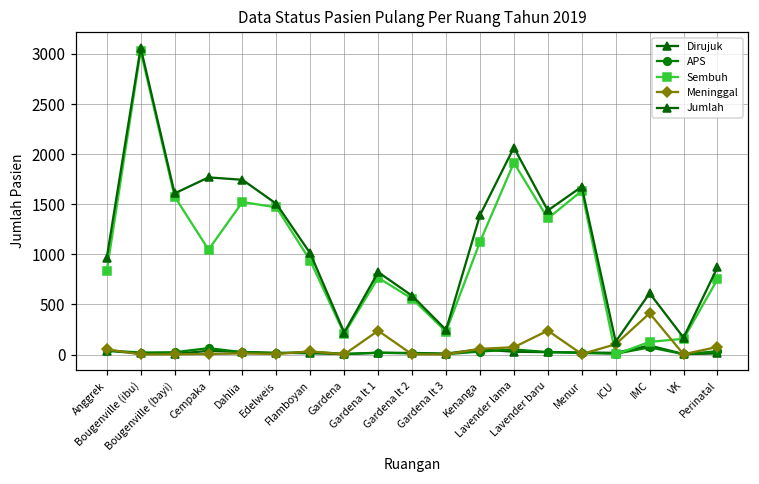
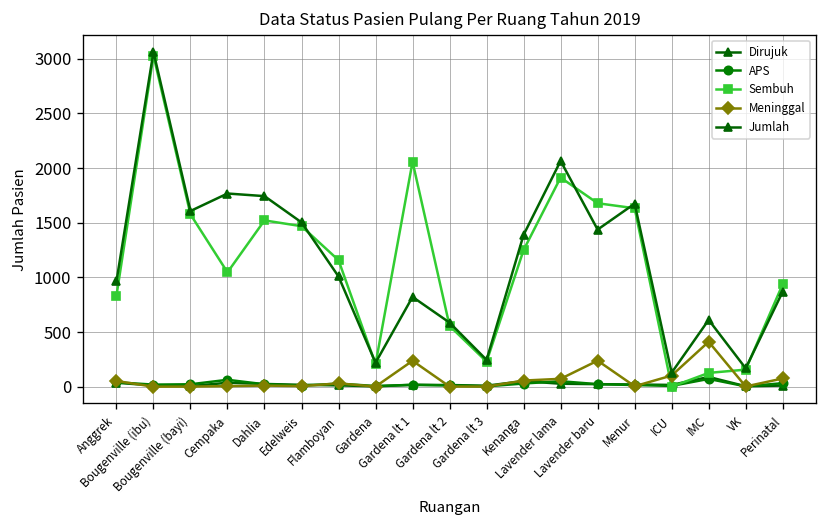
  {
    "Sembuh": {
      "Anggrek": 800,
      "Bougenville (ibu)": 3000,
      "Bougenville (bayi)": 1600,
      "Cempaka": 1000,
      "Dahlia": 1500,
      "Edelweis": 1500,
-     "Flamboyan": 900,
-     "Gardena lt 1": 800,
+     "Flamboyan": 1200,
+     "Gardena lt 1": 2100,
      "Gardena lt 2": 600,
-     "Kenanga": 1100,
+     "Kenanga": 1300,
      "Lavender lama": 1900,
-     "Lavender baru": 1400,
+     "Lavender baru": 1700,
      "Menur": 1600,
      "IMC": 100,
-     "Perinatal": 800
+     "Perinatal": 900
    },
    "Meninggal": {
      "Cempaka": 0,
      "Gardena lt 1": 200,
      "Lavender baru": 200,
      "IMC": 400,
      "Perinatal": 100
    }
  }
